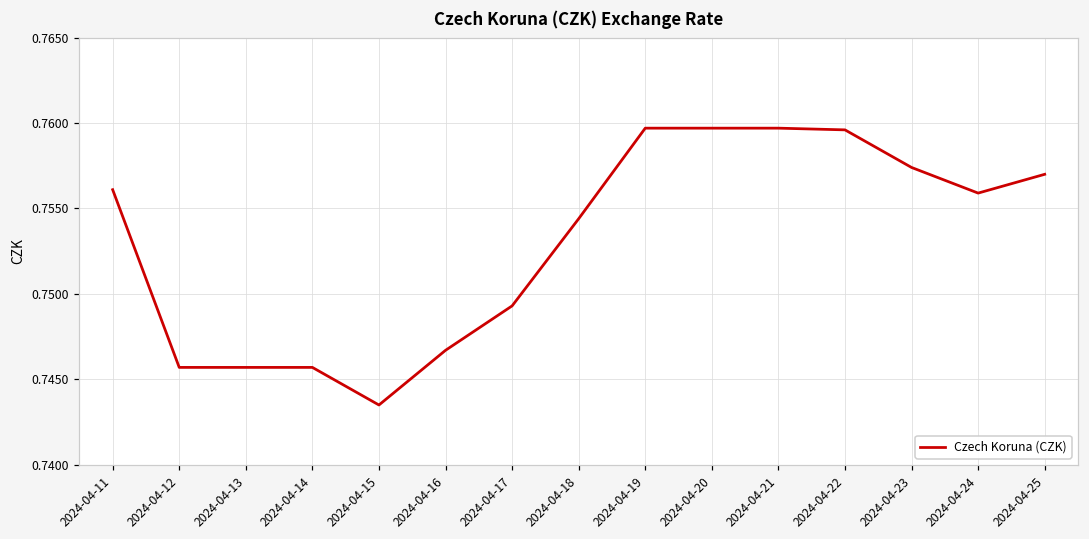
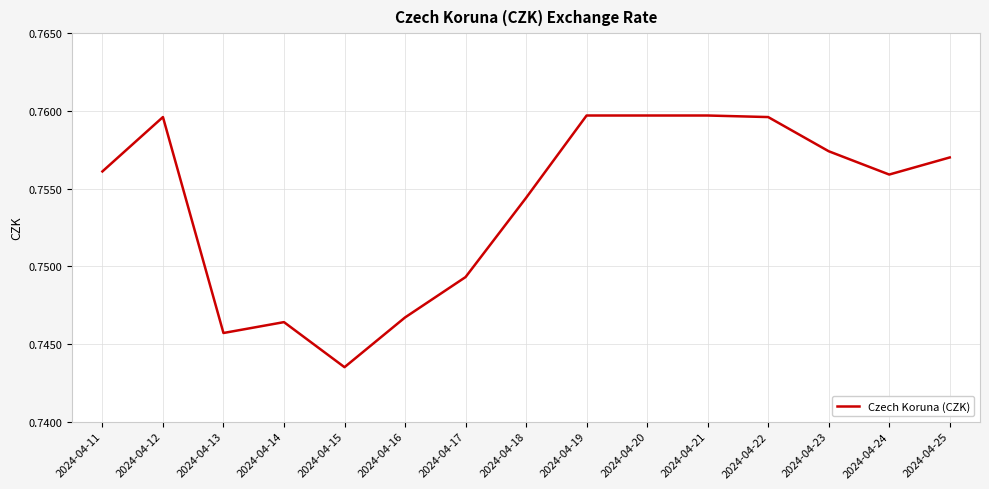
  {
    "2024-04-11": 0.7561,
-   "2024-04-12": 0.7457,
+   "2024-04-12": 0.7596,
    "2024-04-13": 0.7457,
-   "2024-04-14": 0.7457,
+   "2024-04-14": 0.7464,
    "2024-04-15": 0.7435,
    "2024-04-16": 0.7467,
    "2024-04-17": 0.7493,
    "2024-04-18": 0.7544,
    "2024-04-19": 0.7597,
    "2024-04-20": 0.7597,
    "2024-04-21": 0.7597,
    "2024-04-22": 0.7596,
    "2024-04-23": 0.7574,
    "2024-04-24": 0.7559,
    "2024-04-25": 0.7570
  }
